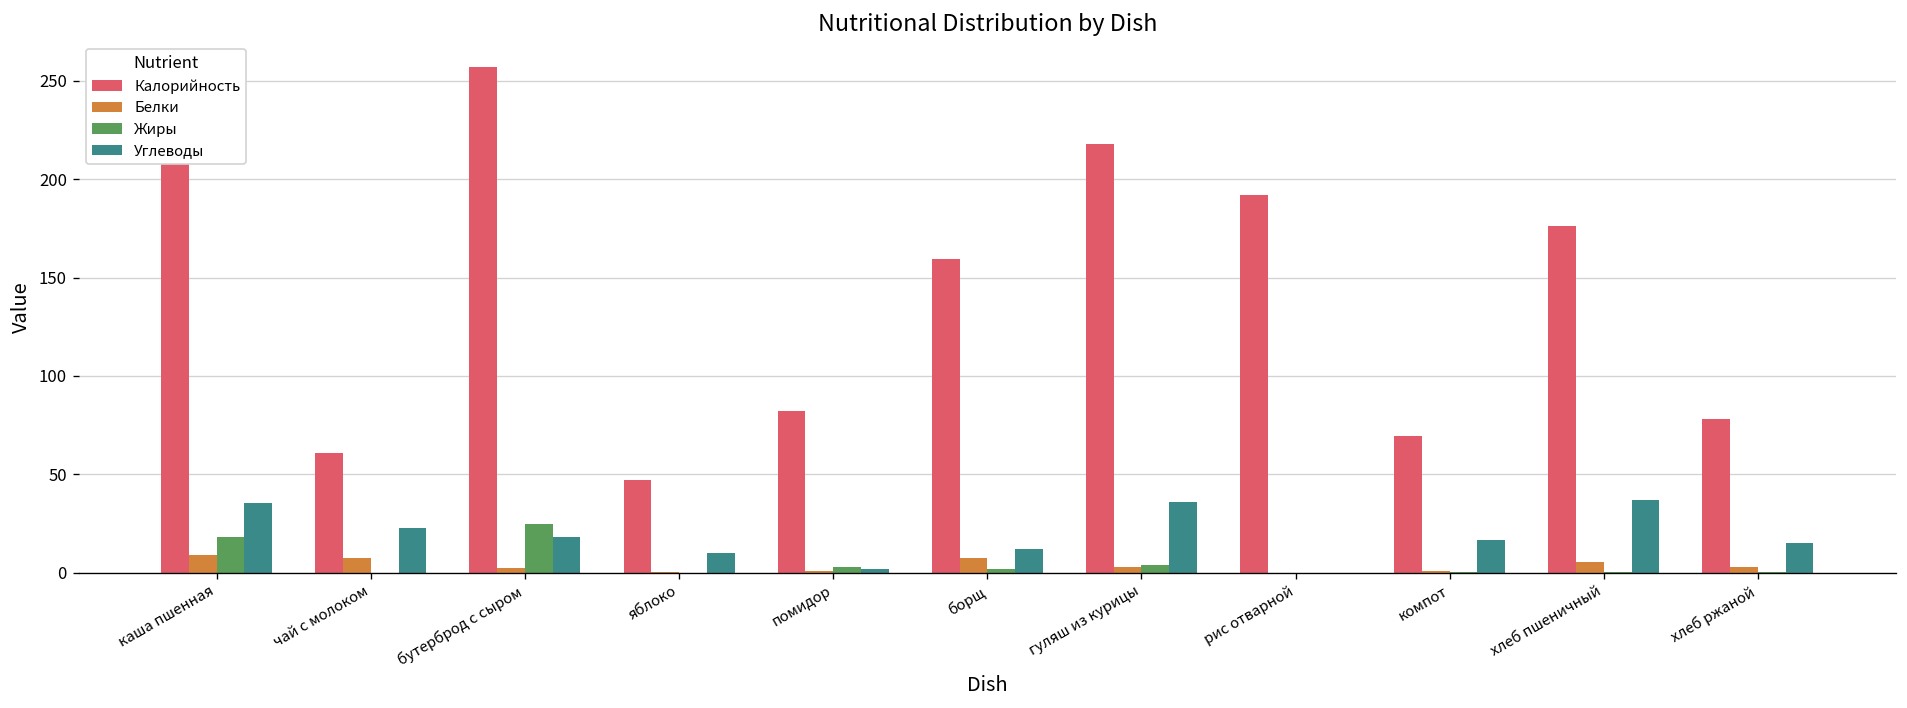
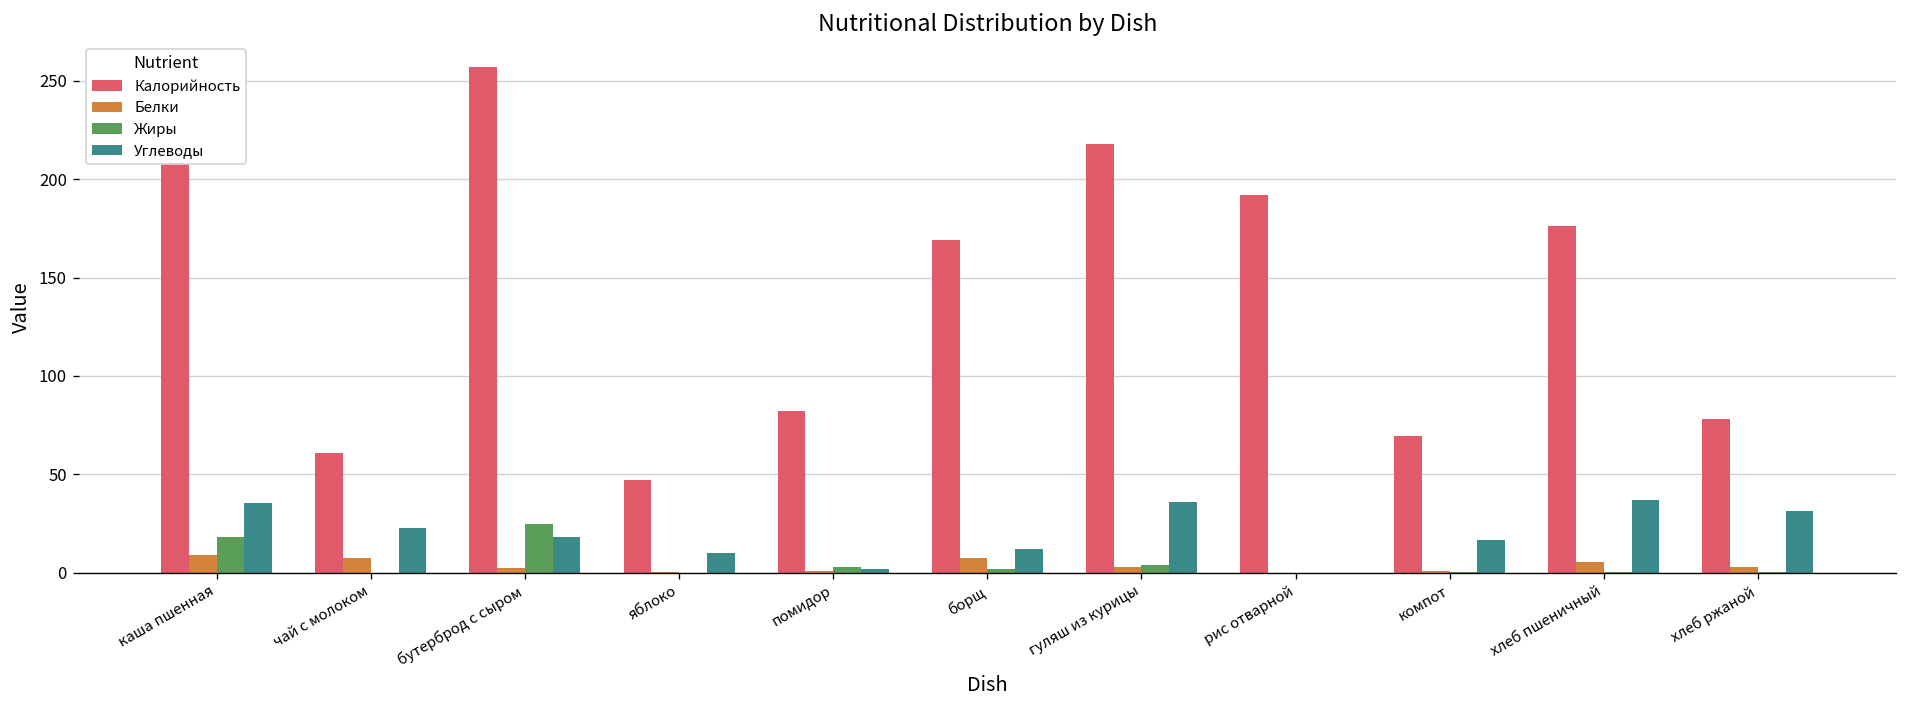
  {
    "Калорийность": {
      "чай с молоком": 61,
      "бутерброд с сыром": 257,
      "яблоко": 47,
      "помидор": 82,
-     "борщ": 160,
+     "борщ": 169,
      "гуляш из курицы": 218,
      "рис отварной": 192,
      "компот": 69,
      "хлеб пшеничный": 176,
      "хлеб ржаной": 78
    },
    "Белки": {
      "каша пшенная": 9,
      "чай с молоком": 8,
      "бутерброд с сыром": 2,
      "борщ": 7,
      "гуляш из курицы": 3,
      "рис отварной": 0,
      "хлеб пшеничный": 6,
      "хлеб ржаной": 3
    },
    "Жиры": {
      "каша пшенная": 18,
      "чай с молоком": 0,
      "бутерброд с сыром": 25,
      "помидор": 3,
      "борщ": 2,
      "гуляш из курицы": 4,
      "рис отварной": 0
    },
    "Углеводы": {
      "каша пшенная": 36,
      "чай с молоком": 23,
      "бутерброд с сыром": 18,
      "яблоко": 10,
      "помидор": 2,
      "борщ": 12,
      "гуляш из курицы": 36,
      "рис отварной": 0,
      "компот": 16,
      "хлеб пшеничный": 37,
-     "хлеб ржаной": 15
+     "хлеб ржаной": 31
    }
  }
